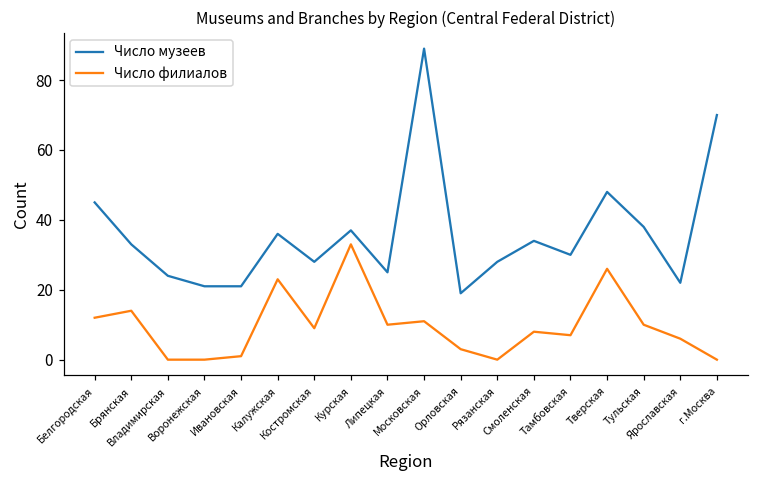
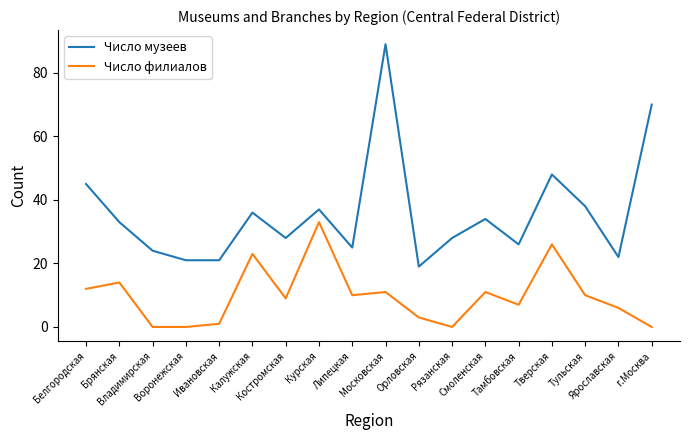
  {
    "Число музеев": {
      "Белгородская": 45,
      "Брянская": 33,
      "Владимирская": 24,
      "Воронежская": 21,
      "Ивановская": 21,
      "Калужская": 36,
      "Костромская": 28,
      "Курская": 37,
      "Липецкая": 25,
      "Московская": 89,
      "Орловская": 19,
      "Рязанская": 28,
      "Смоленская": 34,
-     "Тамбовская": 30,
+     "Тамбовская": 26,
      "Тверская": 48,
      "Тульская": 38,
      "Ярославская": 22,
      "г.Москва": 70
    },
    "Число филиалов": {
      "Белгородская": 12,
      "Брянская": 14,
      "Владимирская": 0,
      "Воронежская": 0,
      "Ивановская": 1,
      "Калужская": 23,
      "Костромская": 9,
      "Курская": 33,
      "Липецкая": 10,
      "Московская": 11,
      "Орловская": 3,
      "Рязанская": 0,
-     "Смоленская": 8,
+     "Смоленская": 11,
      "Тамбовская": 7,
      "Тверская": 26,
      "Тульская": 10,
      "Ярославская": 6,
      "г.Москва": 0
    }
  }
